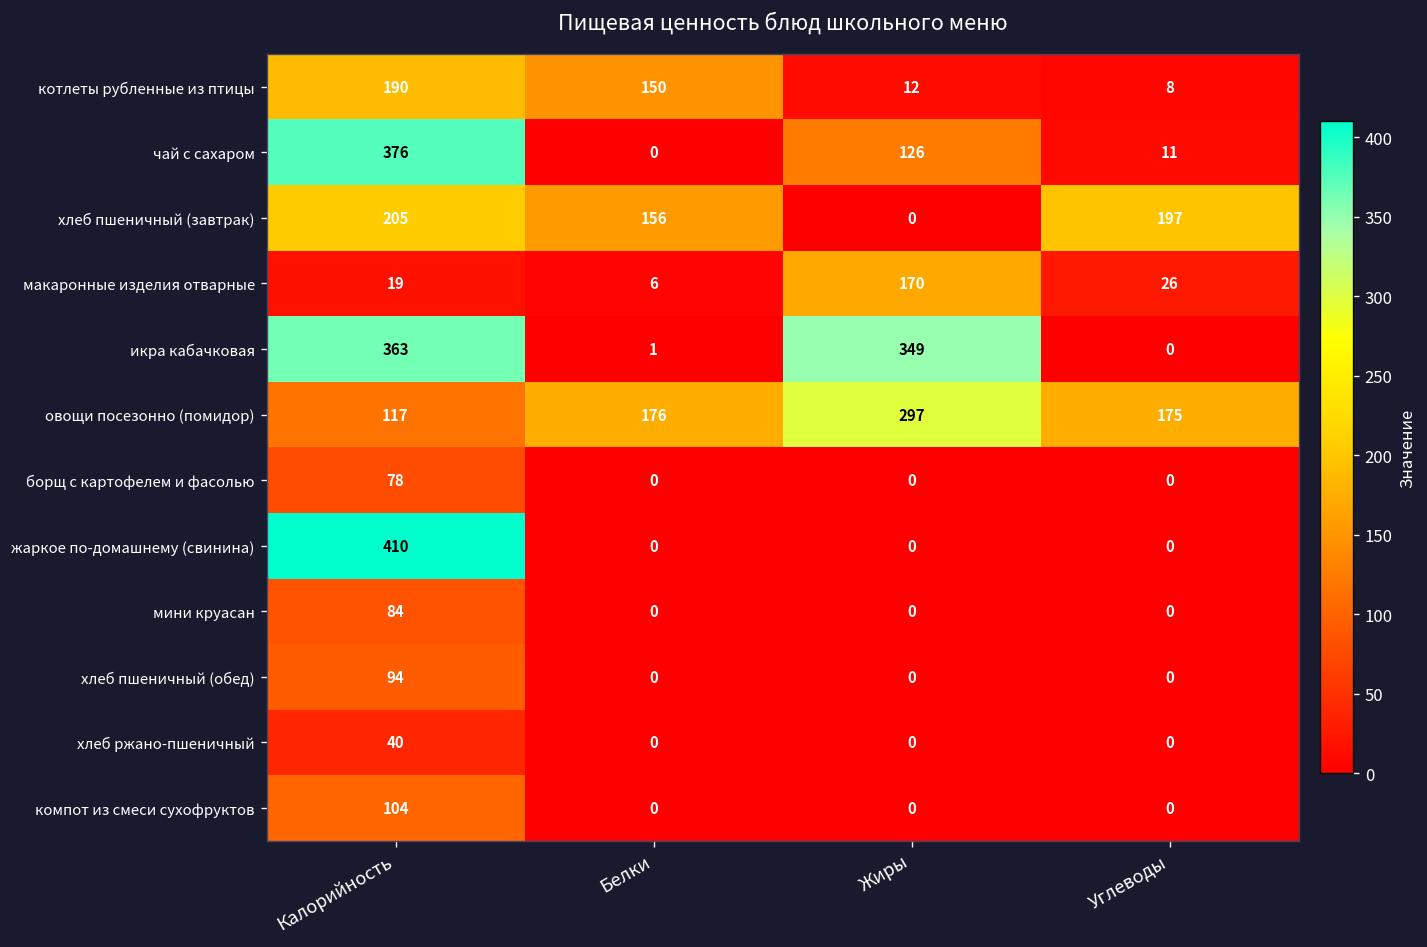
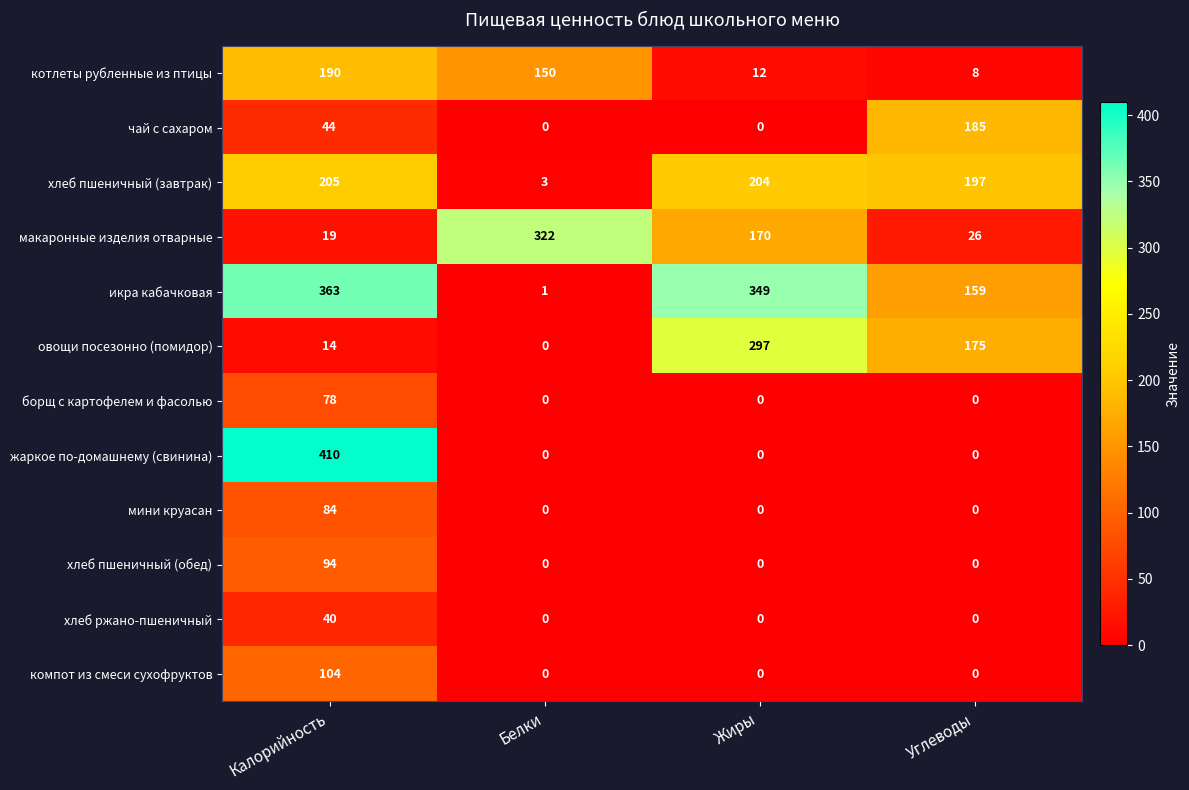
  {
    "котлеты рубленные из птицы": {
      "Калорийность": 190,
      "Белки": 150,
      "Жиры": 12,
      "Углеводы": 8
    },
    "чай с сахаром": {
-     "Калорийность": 376,
+     "Калорийность": 44,
      "Белки": 0,
-     "Жиры": 126,
-     "Углеводы": 11
+     "Жиры": 0,
+     "Углеводы": 185
    },
    "хлеб пшеничный (завтрак)": {
      "Калорийность": 205,
-     "Белки": 156,
-     "Жиры": 0,
+     "Белки": 3,
+     "Жиры": 204,
      "Углеводы": 197
    },
    "макаронные изделия отварные": {
      "Калорийность": 19,
-     "Белки": 6,
+     "Белки": 322,
      "Жиры": 170,
      "Углеводы": 26
    },
    "икра кабачковая": {
      "Калорийность": 363,
      "Белки": 1,
      "Жиры": 349,
-     "Углеводы": 0
+     "Углеводы": 159
    },
    "овощи посезонно (помидор)": {
-     "Калорийность": 117,
-     "Белки": 176,
+     "Калорийность": 14,
+     "Белки": 0,
      "Жиры": 297,
      "Углеводы": 175
    },
    "борщ с картофелем и фасолью": {
      "Калорийность": 78,
      "Белки": 0,
      "Жиры": 0,
      "Углеводы": 0
    },
    "жаркое по-домашнему (свинина)": {
      "Калорийность": 410,
      "Белки": 0,
      "Жиры": 0,
      "Углеводы": 0
    },
    "мини круасан": {
      "Калорийность": 84,
      "Белки": 0,
      "Жиры": 0,
      "Углеводы": 0
    },
    "хлеб пшеничный (обед)": {
      "Калорийность": 94,
      "Белки": 0,
      "Жиры": 0,
      "Углеводы": 0
    },
    "хлеб ржано-пшеничный": {
      "Калорийность": 40,
      "Белки": 0,
      "Жиры": 0,
      "Углеводы": 0
    },
    "компот из смеси сухофруктов": {
      "Калорийность": 104,
      "Белки": 0,
      "Жиры": 0,
      "Углеводы": 0
    }
  }
